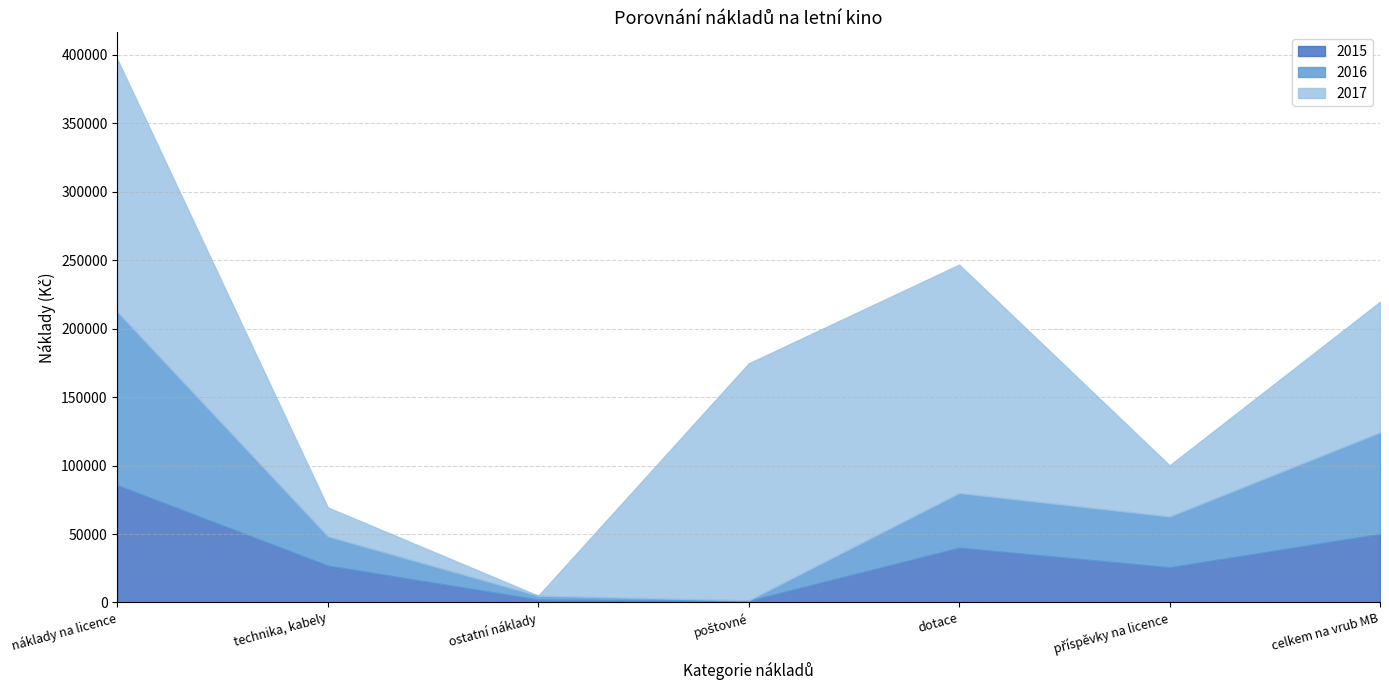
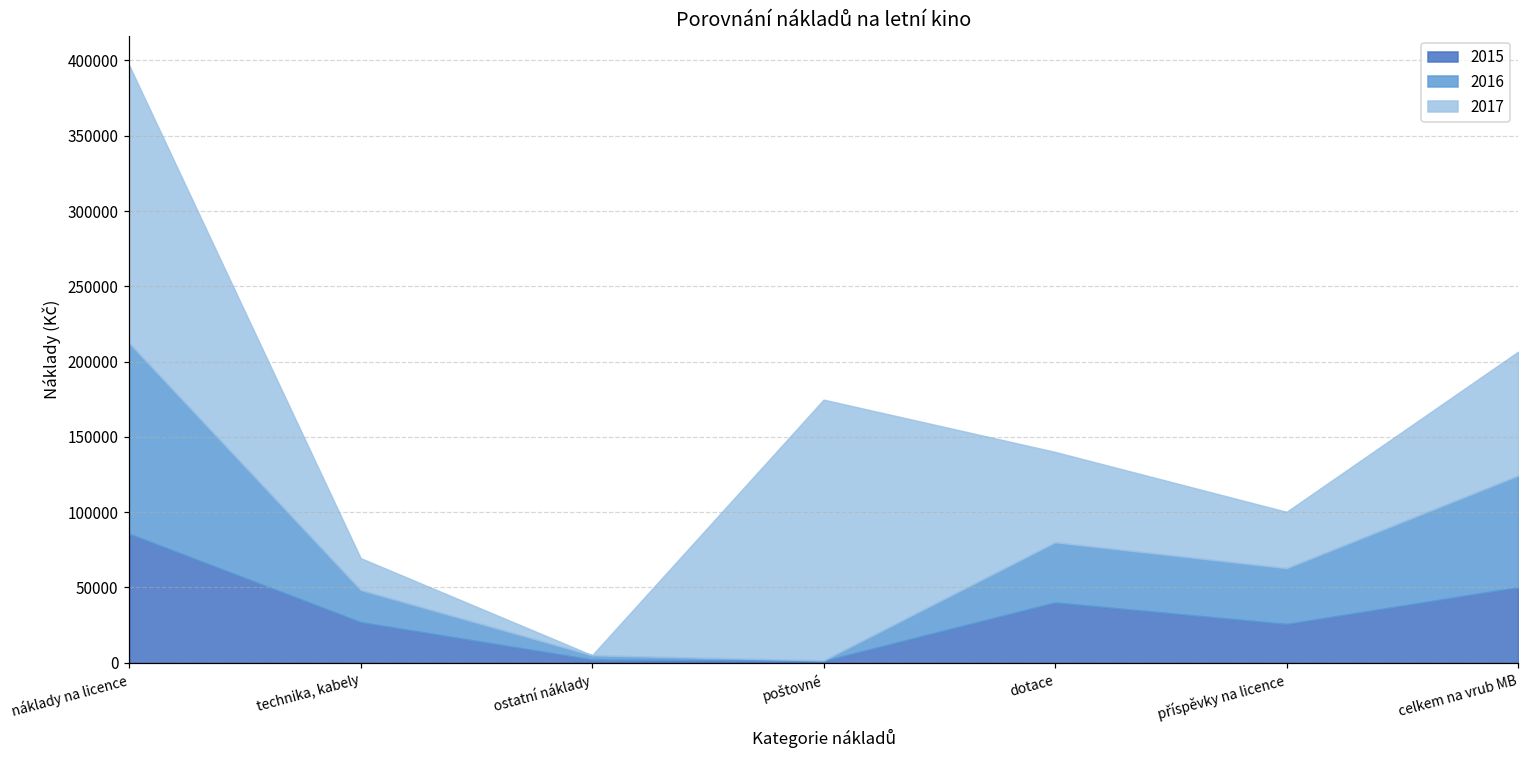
  {
    "2017": {
      "náklady na licence": 184000,
      "technika, kabely": 21000,
      "poštovné": 173000,
-     "dotace": 167000,
+     "dotace": 60000,
      "příspěvky na licence": 37000,
-     "celkem na vrub MB": 95000
+     "celkem na vrub MB": 82000
    }
  }
